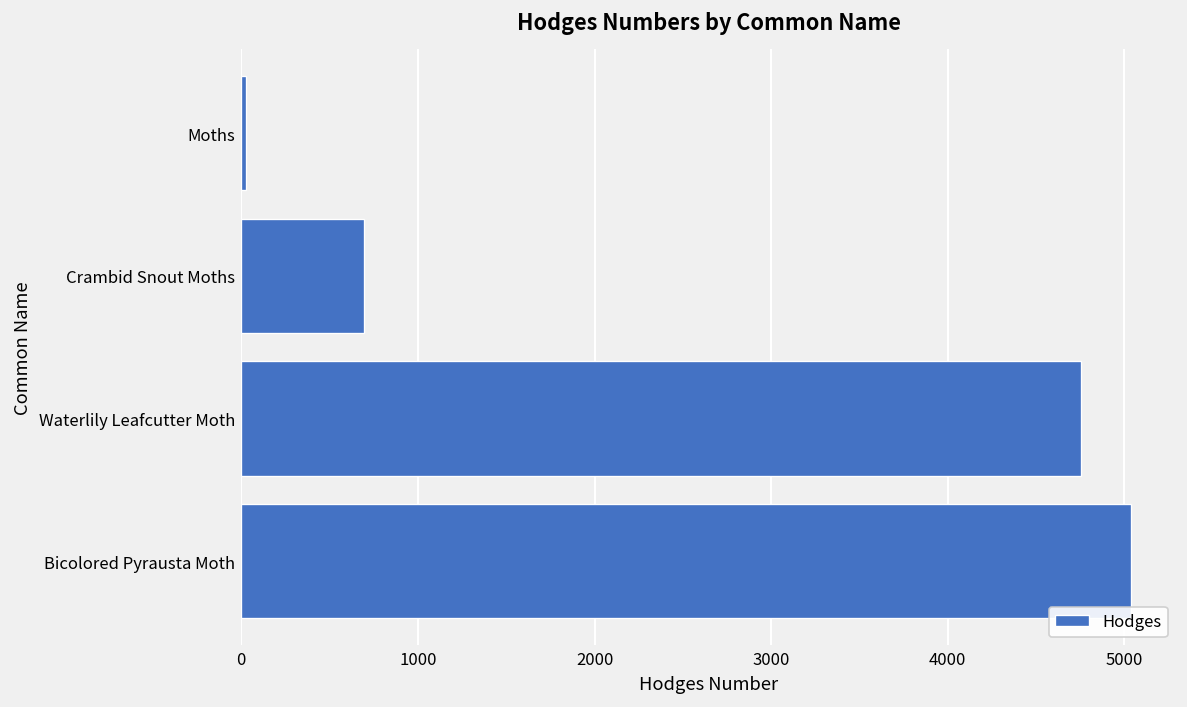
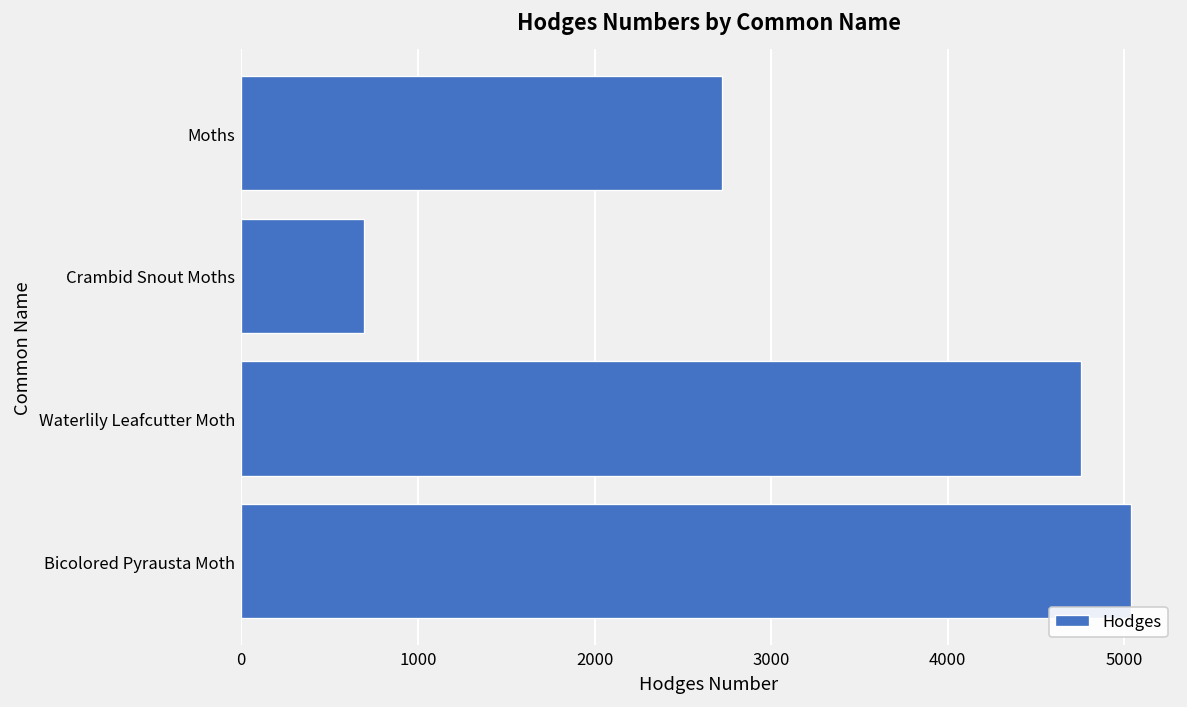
  {
-   "Moths": 30,
+   "Moths": 2720,
    "Crambid Snout Moths": 690,
    "Waterlily Leafcutter Moth": 4760,
    "Bicolored Pyrausta Moth": 5040
  }
